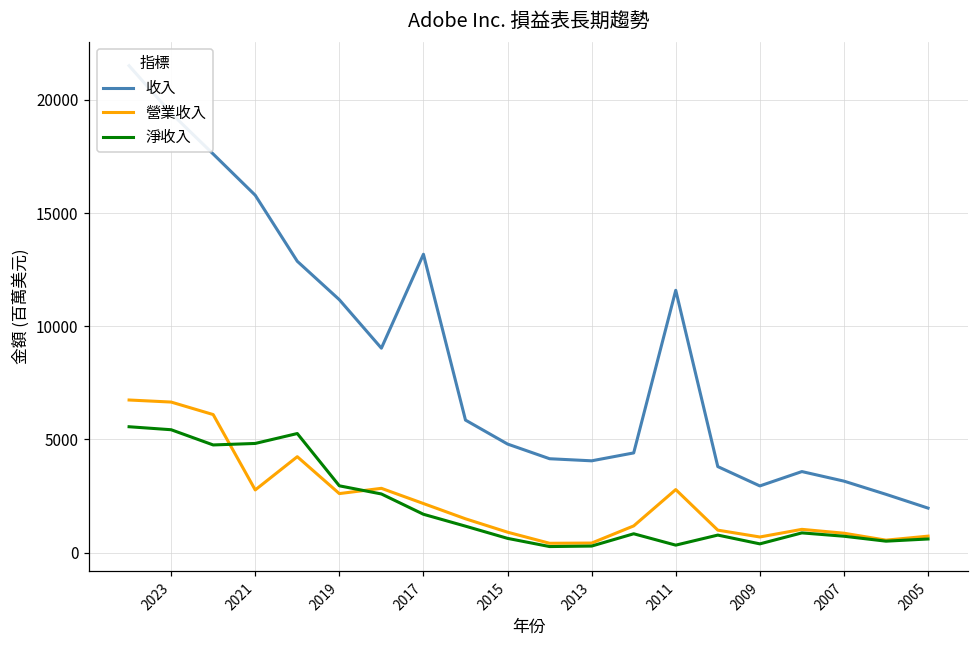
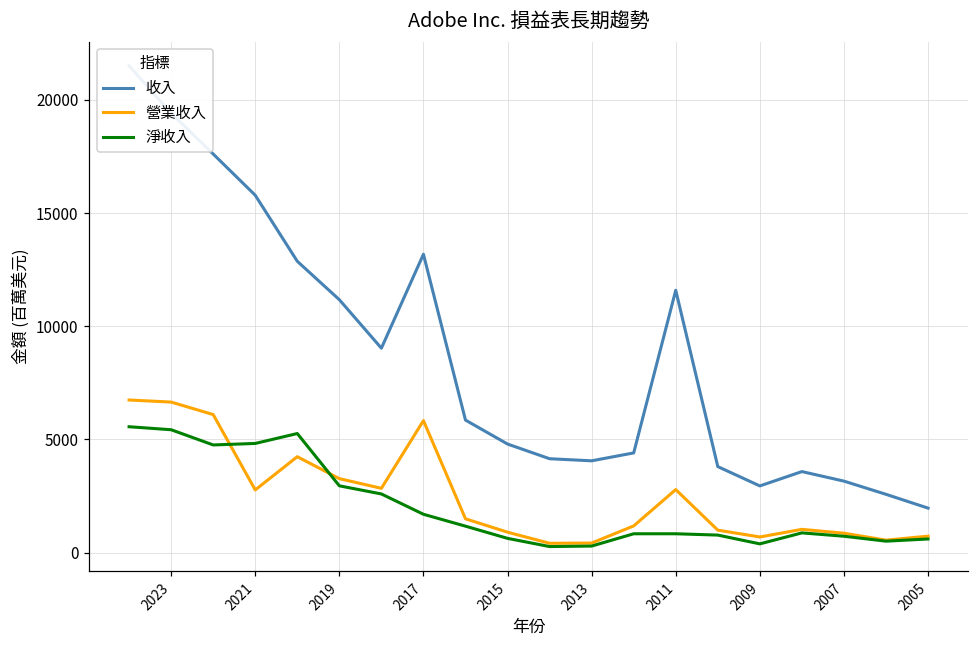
  {
    "收入": {
      "2021": 15800,
      "2019": 11200,
      "2017": 13200,
      "2015": 4800,
      "2013": 4100,
      "2011": 11600,
      "2009": 2900,
      "2007": 3200,
      "2005": 2000
    },
    "營業收入": {
      "2023": 6700,
      "2021": 2800,
-     "2019": 2600,
-     "2017": 2200,
+     "2019": 3300,
+     "2017": 5800,
      "2015": 900,
      "2013": 400,
      "2011": 2800,
      "2009": 700,
      "2007": 900,
      "2005": 700
    },
    "淨收入": {
      "2023": 5400,
      "2021": 4800,
      "2019": 3000,
      "2017": 1700,
      "2015": 600,
      "2013": 300,
-     "2011": 300,
+     "2011": 800,
      "2009": 400,
      "2007": 700,
      "2005": 600
    }
  }
